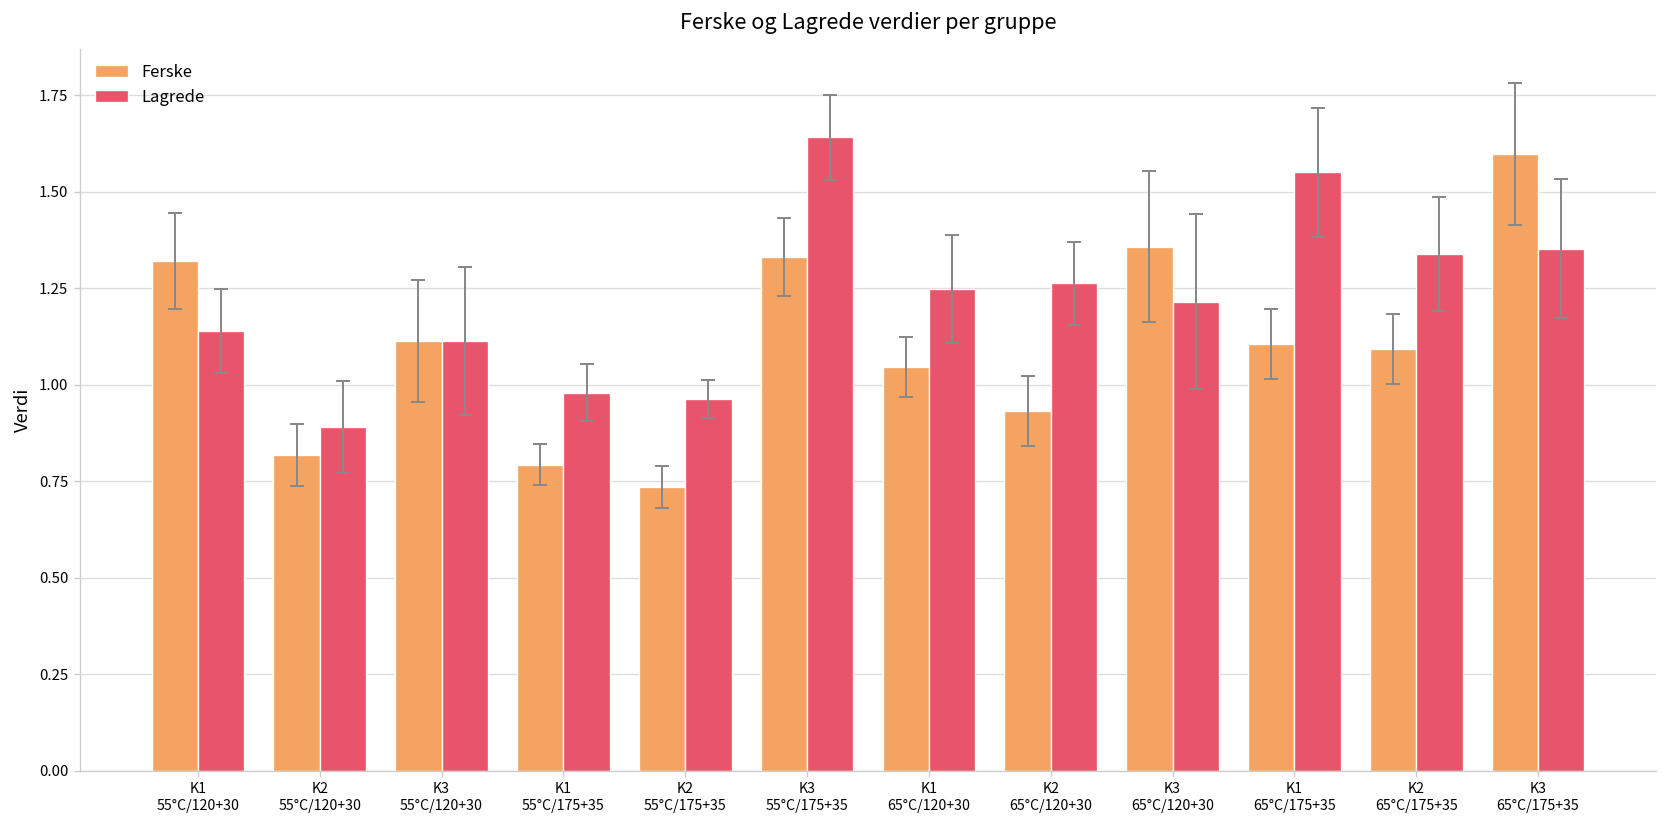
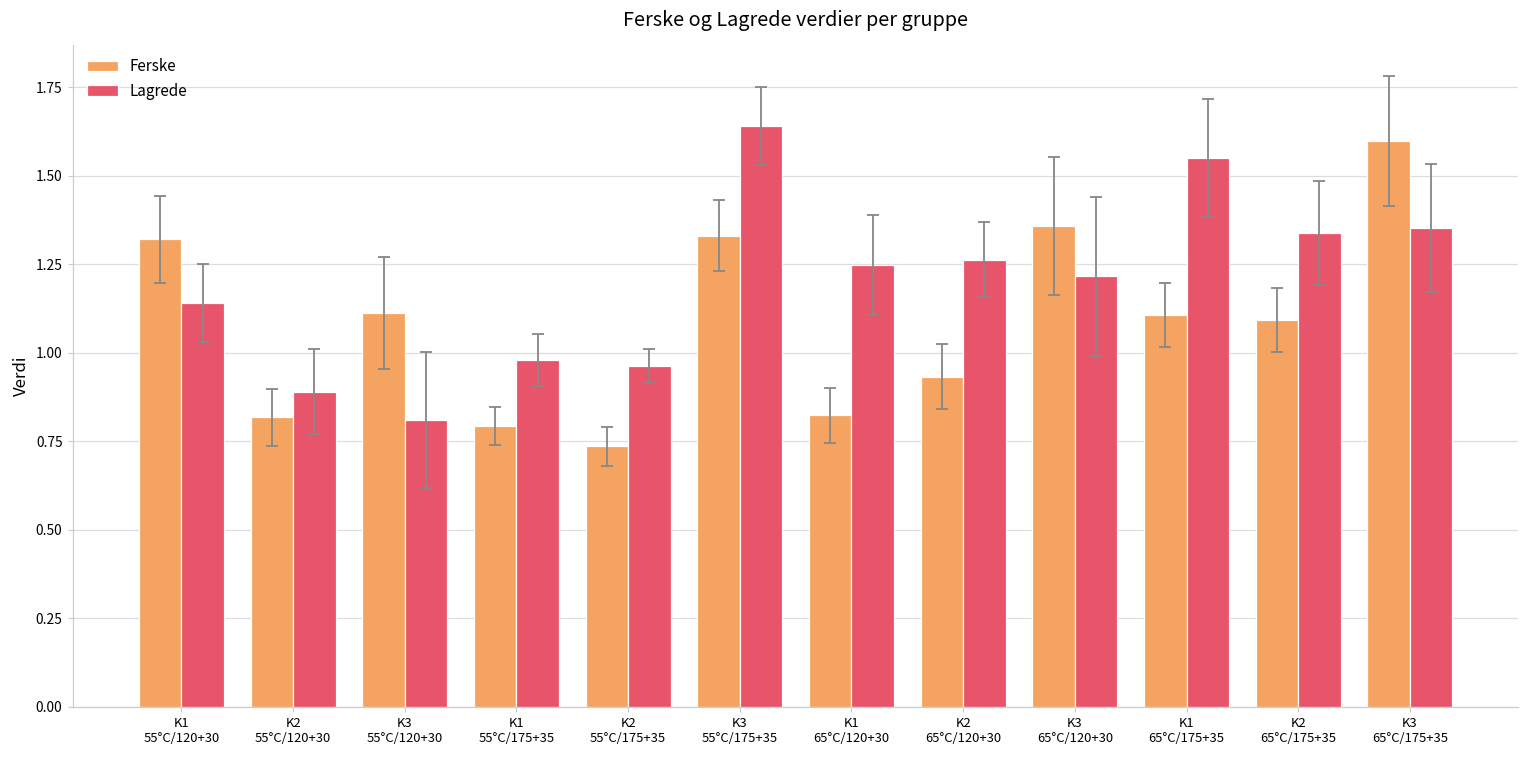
  {
    "Ferske": {
      "K1 55°C/120+30": 1.32,
      "K2 55°C/120+30": 0.82,
      "K3 55°C/120+30": 1.11,
      "K1 55°C/175+35": 0.79,
      "K2 55°C/175+35": 0.73,
      "K3 55°C/175+35": 1.33,
-     "K1 65°C/120+30": 1.04,
+     "K1 65°C/120+30": 0.82,
      "K2 65°C/120+30": 0.93,
      "K3 65°C/120+30": 1.36,
      "K1 65°C/175+35": 1.11,
      "K2 65°C/175+35": 1.09,
      "K3 65°C/175+35": 1.60
    },
    "Lagrede": {
      "K1 55°C/120+30": 1.14,
      "K2 55°C/120+30": 0.89,
-     "K3 55°C/120+30": 1.11,
+     "K3 55°C/120+30": 0.81,
      "K1 55°C/175+35": 0.98,
      "K2 55°C/175+35": 0.96,
      "K3 55°C/175+35": 1.64,
      "K1 65°C/120+30": 1.25,
      "K2 65°C/120+30": 1.26,
      "K3 65°C/120+30": 1.21,
      "K1 65°C/175+35": 1.55,
      "K2 65°C/175+35": 1.34,
      "K3 65°C/175+35": 1.35
    }
  }
